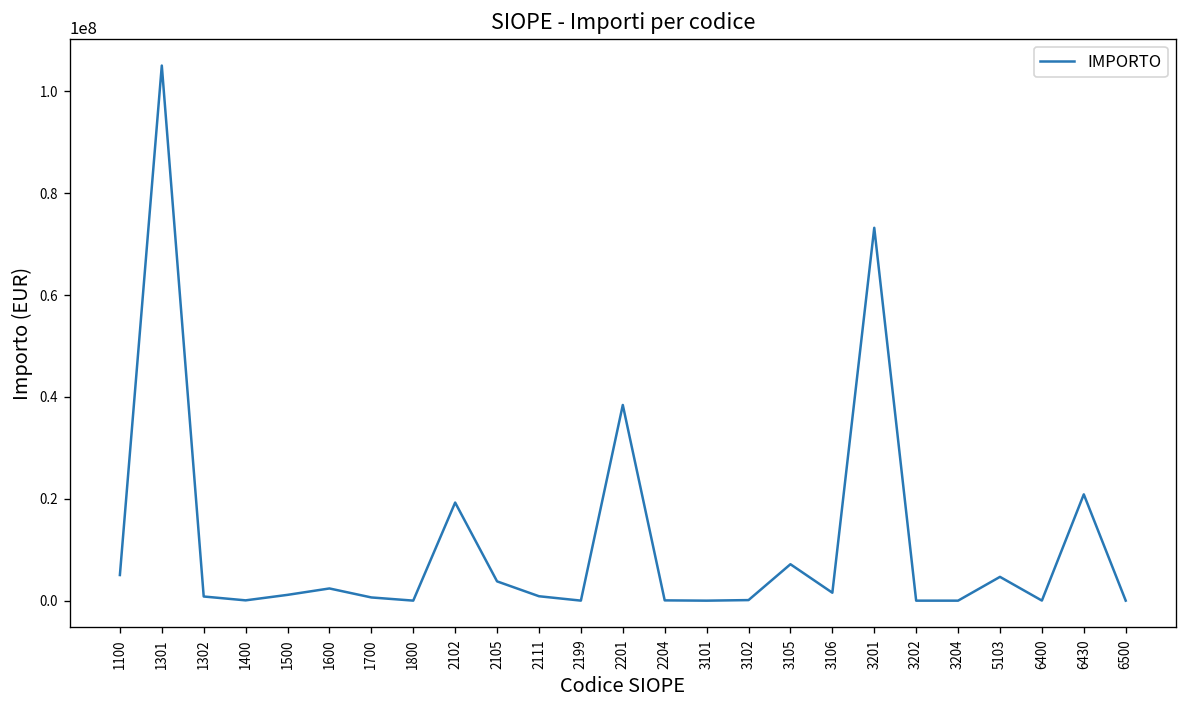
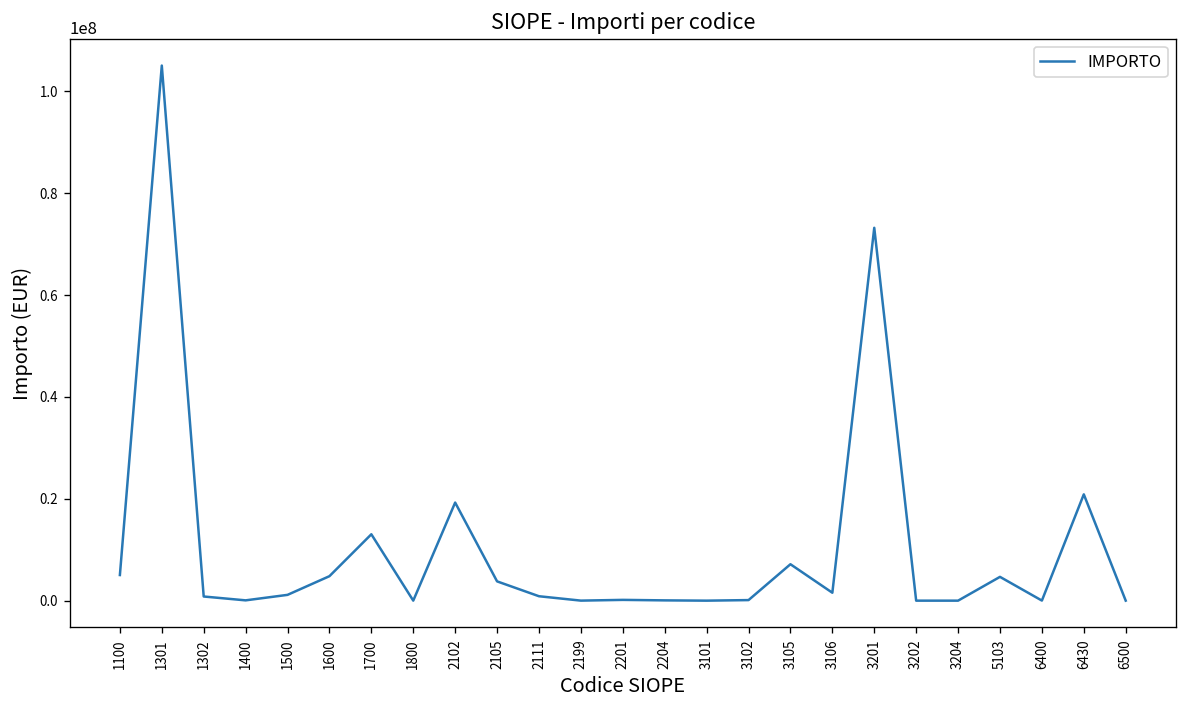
  {
    "1100": 5000000,
    "1301": 105000000,
    "1302": 1000000,
    "1400": 0,
    "1500": 1000000,
-   "1600": 2000000,
-   "1700": 1000000,
+   "1600": 5000000,
+   "1700": 13000000,
    "1800": 0,
    "2102": 19000000,
    "2105": 4000000,
    "2111": 1000000,
    "2199": 0,
-   "2201": 38000000,
+   "2201": 0,
    "2204": 0,
    "3101": 0,
    "3102": 0,
    "3105": 7000000,
    "3106": 2000000,
    "3201": 73000000,
    "3202": 0,
    "3204": 0,
    "5103": 5000000,
    "6400": 0,
    "6430": 21000000,
    "6500": 0
  }
